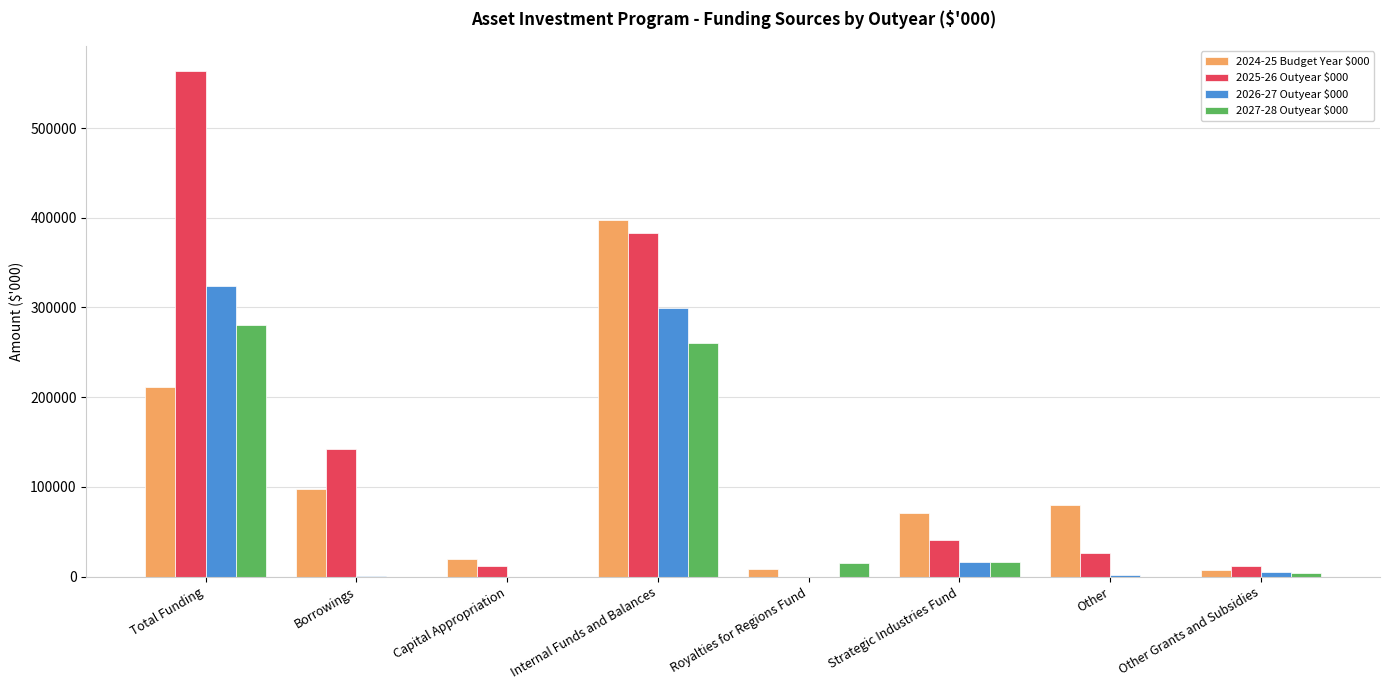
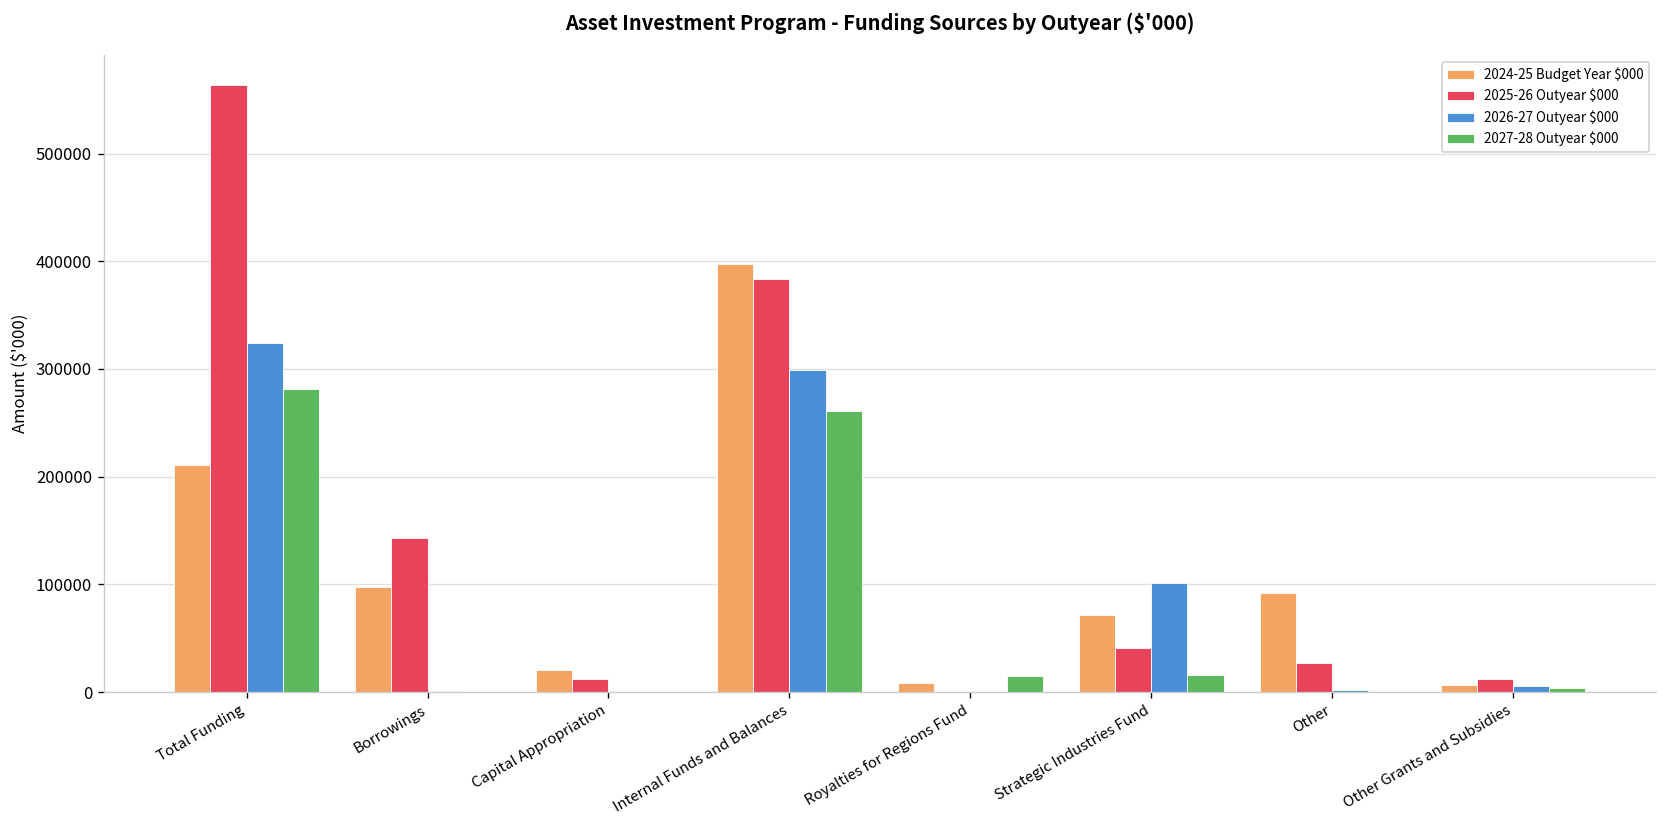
  {
    "2024-25 Budget Year $000": {
      "Total Funding": 210000,
      "Borrowings": 100000,
      "Capital Appropriation": 20000,
      "Internal Funds and Balances": 400000,
      "Royalties for Regions Fund": 10000,
      "Strategic Industries Fund": 70000,
-     "Other": 80000,
+     "Other": 90000,
      "Other Grants and Subsidies": 10000
    },
    "2025-26 Outyear $000": {
      "Total Funding": 560000,
      "Borrowings": 140000,
      "Capital Appropriation": 10000,
      "Internal Funds and Balances": 380000,
      "Royalties for Regions Fund": 0,
      "Strategic Industries Fund": 40000,
      "Other": 30000,
      "Other Grants and Subsidies": 10000
    },
    "2026-27 Outyear $000": {
      "Total Funding": 320000,
      "Capital Appropriation": 0,
      "Internal Funds and Balances": 300000,
      "Royalties for Regions Fund": 0,
-     "Strategic Industries Fund": 20000,
+     "Strategic Industries Fund": 100000,
      "Other Grants and Subsidies": 10000
    },
    "2027-28 Outyear $000": {
      "Total Funding": 280000,
      "Borrowings": 0,
      "Capital Appropriation": 0,
      "Internal Funds and Balances": 260000,
      "Royalties for Regions Fund": 10000,
      "Strategic Industries Fund": 20000,
      "Other": 0,
      "Other Grants and Subsidies": 0
    }
  }
